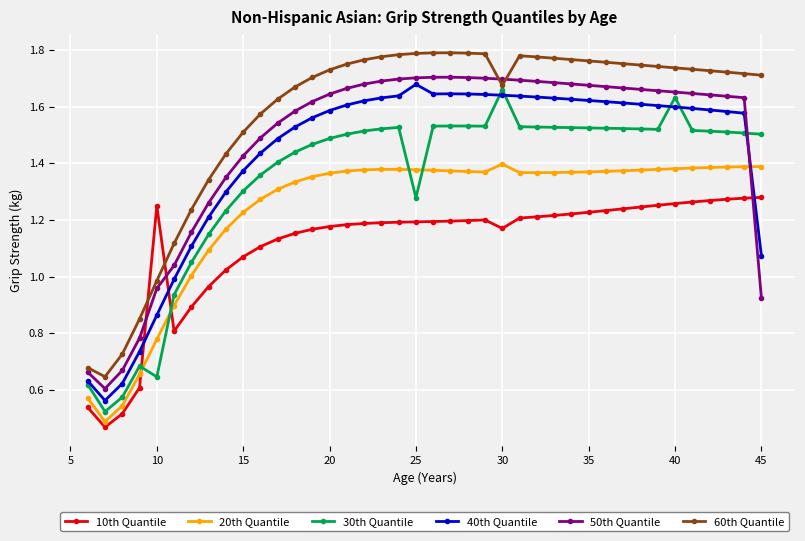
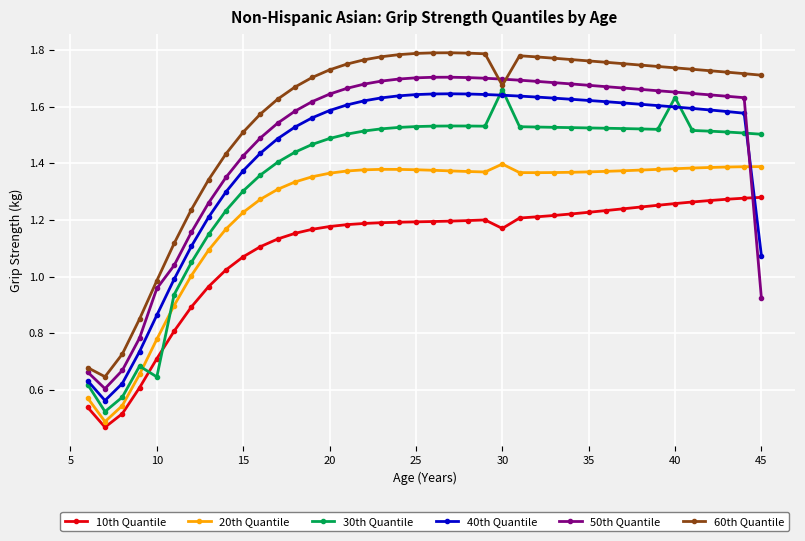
  {
    "10th Quantile": {
-     "10": 1.25,
+     "10": 0.71,
      "15": 1.07,
      "20": 1.18,
      "25": 1.19,
      "30": 1.17,
      "35": 1.23,
      "40": 1.26,
      "45": 1.28
    },
    "20th Quantile": {
      "10": 0.78,
      "15": 1.23,
      "20": 1.37,
      "25": 1.38,
      "30": 1.40,
      "35": 1.37,
      "40": 1.38,
      "45": 1.39
    },
    "30th Quantile": {
      "10": 0.65,
      "15": 1.30,
      "20": 1.49,
-     "25": 1.28,
+     "25": 1.53,
      "30": 1.66,
      "35": 1.53,
      "40": 1.63,
      "45": 1.50
    },
    "40th Quantile": {
      "10": 0.86,
      "15": 1.37,
      "20": 1.59,
-     "25": 1.68,
+     "25": 1.64,
      "30": 1.64,
      "35": 1.62,
      "40": 1.60,
      "45": 1.07
    },
    "50th Quantile": {
      "10": 0.96,
      "15": 1.43,
      "20": 1.65,
      "25": 1.70,
      "30": 1.70,
      "35": 1.68,
      "40": 1.65,
      "45": 0.92
    },
    "60th Quantile": {
      "10": 0.99,
      "15": 1.51,
      "20": 1.73,
      "25": 1.79,
      "30": 1.68,
      "35": 1.76,
      "40": 1.74,
      "45": 1.71
    }
  }
